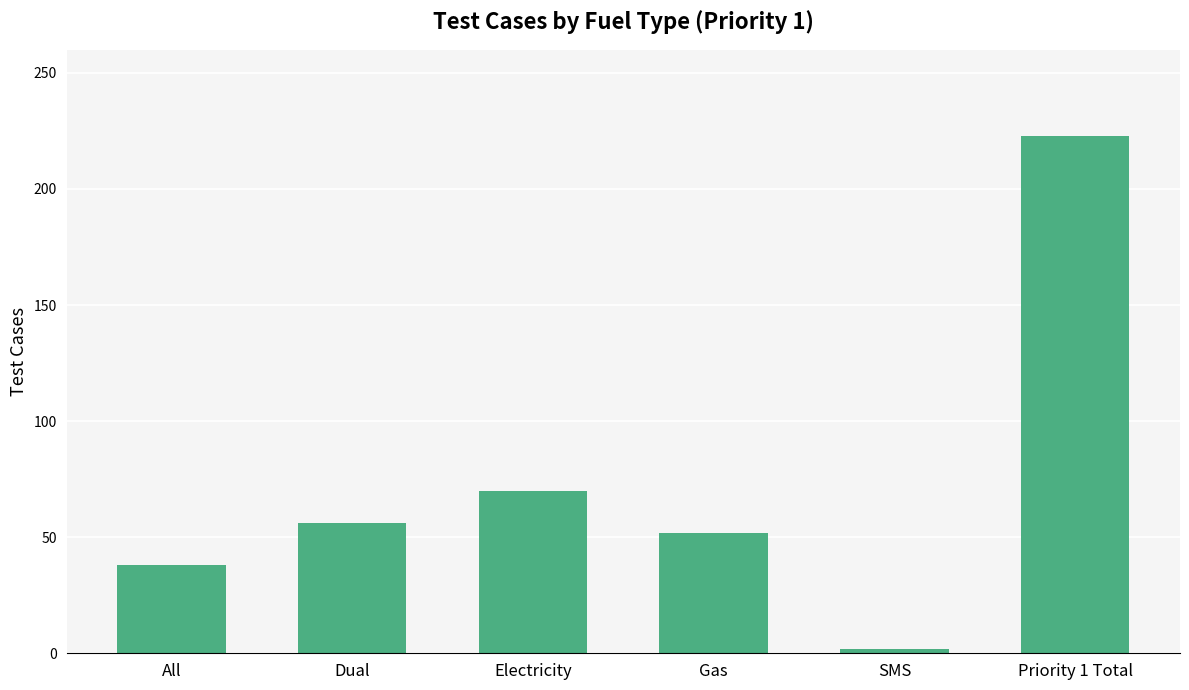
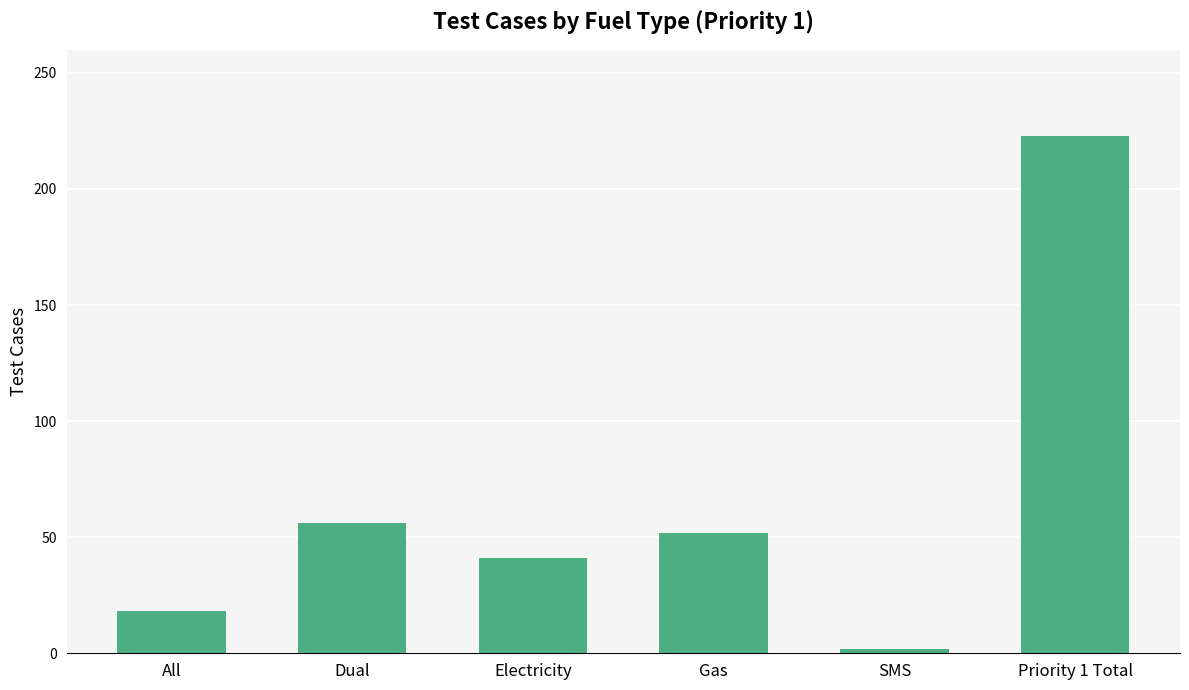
  {
-   "All": 38,
+   "All": 18,
    "Dual": 56,
-   "Electricity": 70,
+   "Electricity": 41,
    "Gas": 52,
    "SMS": 2,
    "Priority 1 Total": 223
  }
